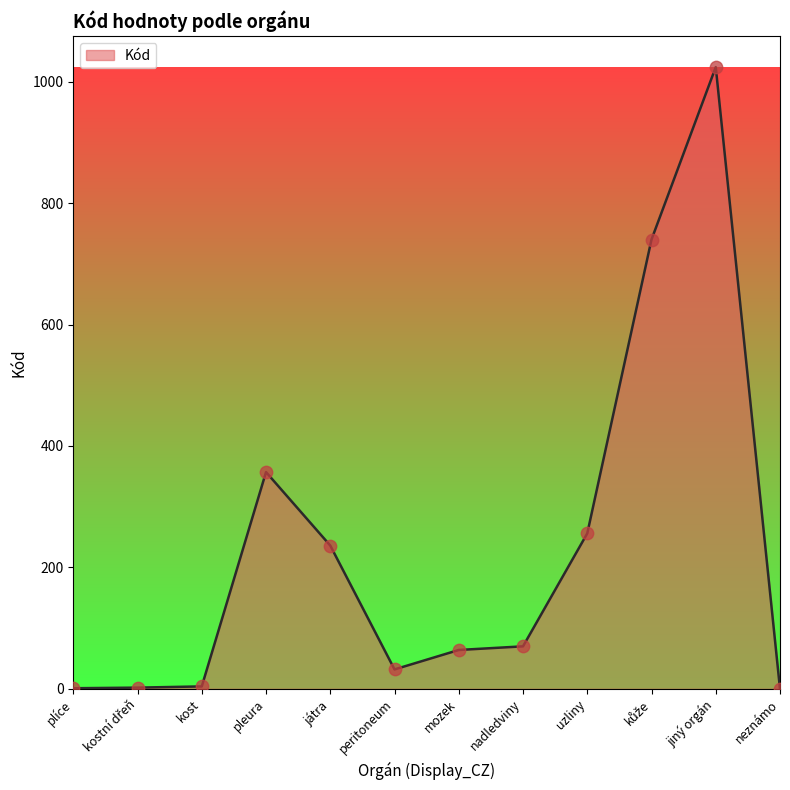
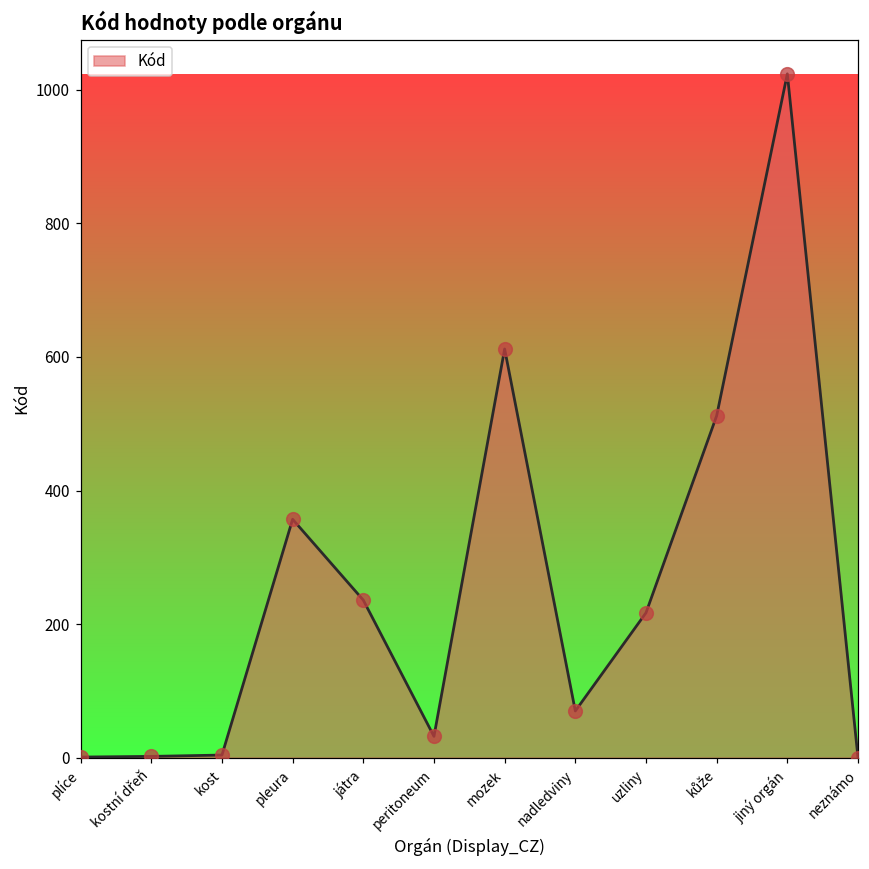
  {
    "plíce": 0,
    "kostní dřeň": 0,
    "kost": 0,
    "pleura": 360,
    "játra": 240,
    "peritoneum": 30,
-   "mozek": 60,
+   "mozek": 610,
    "nadledviny": 70,
-   "uzliny": 260,
-   "kůže": 740,
+   "uzliny": 220,
+   "kůže": 510,
    "jiný orgán": 1020,
    "neznámo": 0
  }
